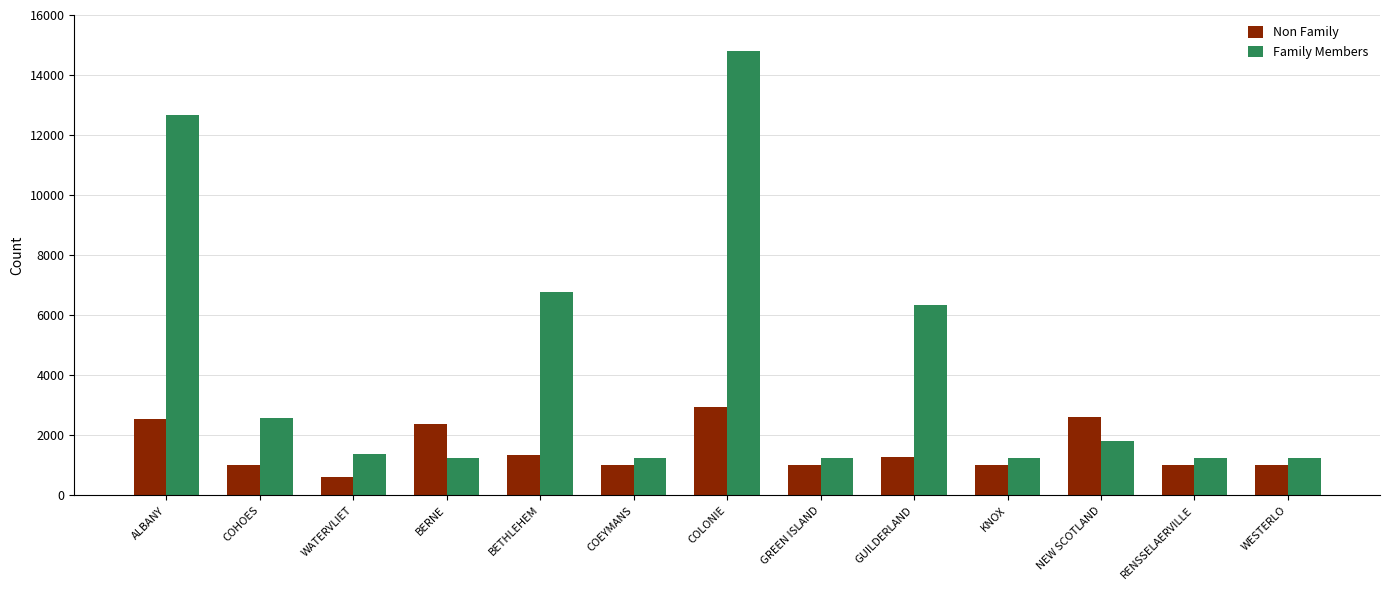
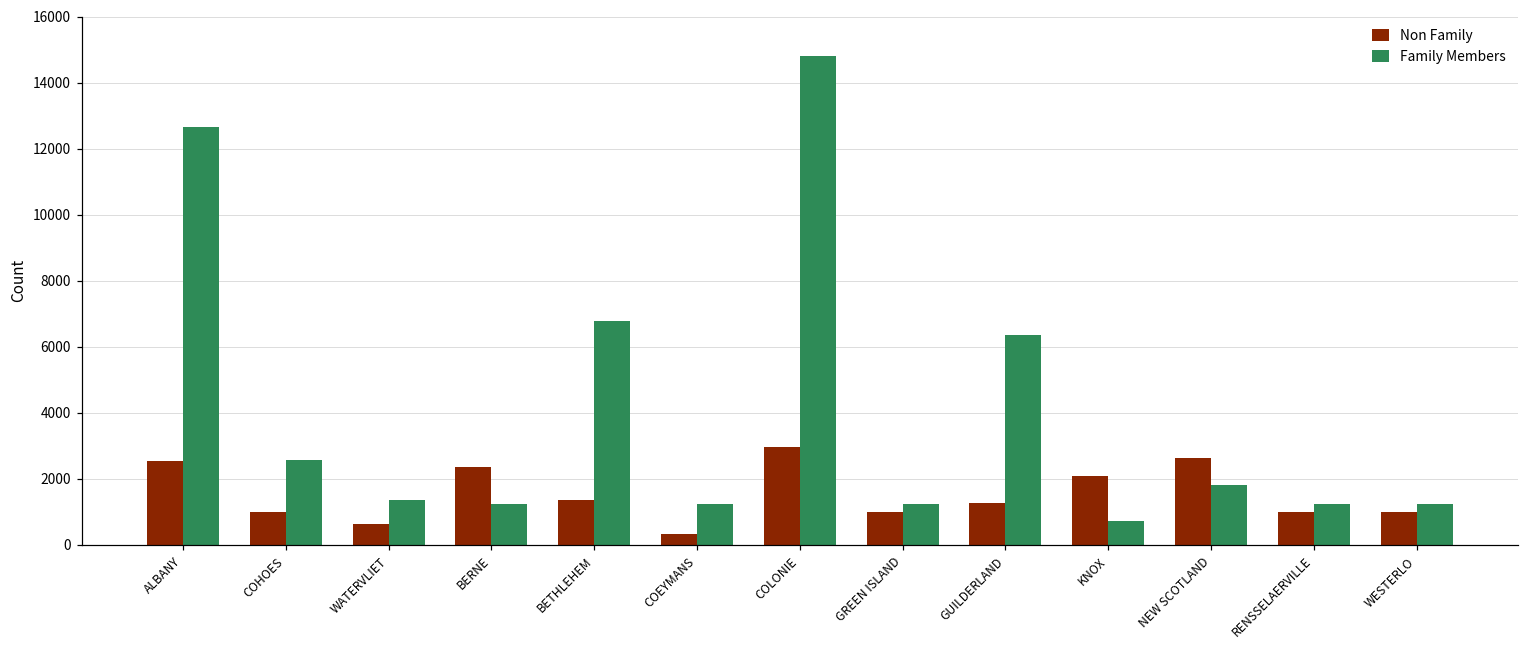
  {
    "Non Family": {
      "ALBANY": 2500,
      "COHOES": 1000,
      "WATERVLIET": 600,
      "BERNE": 2400,
      "BETHLEHEM": 1400,
-     "COEYMANS": 1000,
+     "COEYMANS": 300,
      "COLONIE": 3000,
      "GREEN ISLAND": 1000,
      "GUILDERLAND": 1300,
-     "KNOX": 1000,
+     "KNOX": 2100,
      "NEW SCOTLAND": 2600,
      "RENSSELAERVILLE": 1000,
      "WESTERLO": 1000
    },
    "Family Members": {
      "ALBANY": 12700,
      "COHOES": 2600,
      "WATERVLIET": 1400,
      "BERNE": 1300,
      "BETHLEHEM": 6800,
      "COEYMANS": 1300,
      "COLONIE": 14800,
      "GREEN ISLAND": 1300,
      "GUILDERLAND": 6400,
-     "KNOX": 1300,
+     "KNOX": 700,
      "NEW SCOTLAND": 1800,
      "RENSSELAERVILLE": 1300,
      "WESTERLO": 1300
    }
  }
